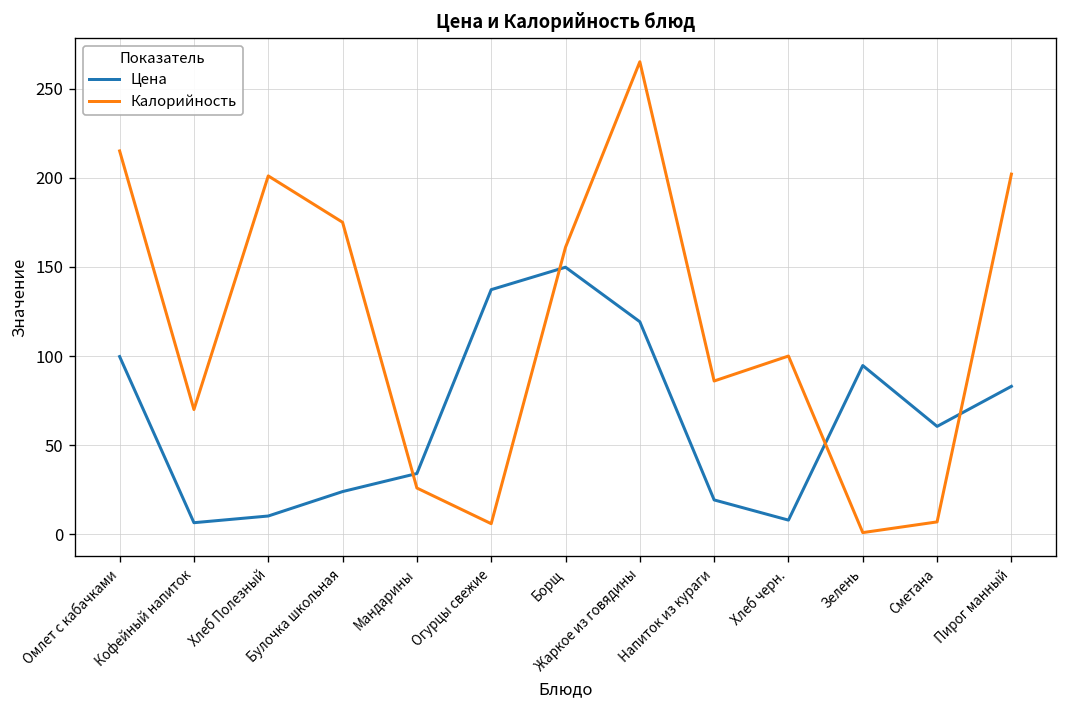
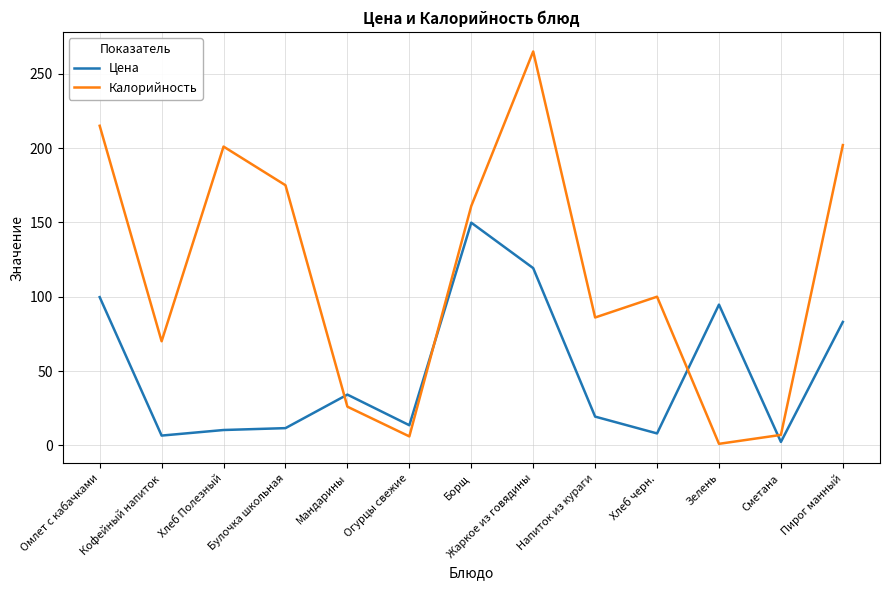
  {
    "Цена": {
      "Омлет с кабачками": 100,
      "Кофейный напиток": 7,
      "Хлеб Полезный": 10,
-     "Булочка школьная": 24,
+     "Булочка школьная": 12,
      "Мандарины": 34,
-     "Огурцы свежие": 137,
+     "Огурцы свежие": 14,
      "Борщ": 150,
      "Жаркое из говядины": 119,
      "Напиток из кураги": 19,
      "Хлеб черн.": 8,
      "Зелень": 95,
-     "Сметана": 61,
+     "Сметана": 2,
      "Пирог манный": 83
    },
    "Калорийность": {
      "Омлет с кабачками": 215,
      "Кофейный напиток": 70,
      "Хлеб Полезный": 201,
      "Булочка школьная": 175,
      "Мандарины": 26,
      "Огурцы свежие": 6,
      "Борщ": 161,
      "Жаркое из говядины": 265,
      "Напиток из кураги": 86,
      "Хлеб черн.": 100,
      "Зелень": 1,
      "Сметана": 7,
      "Пирог манный": 202
    }
  }
